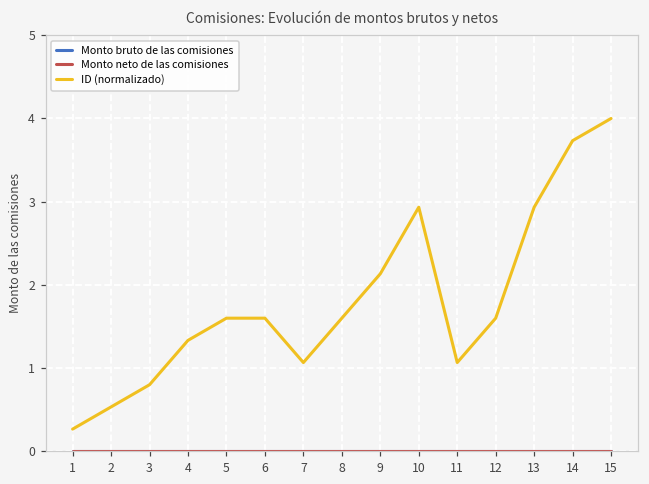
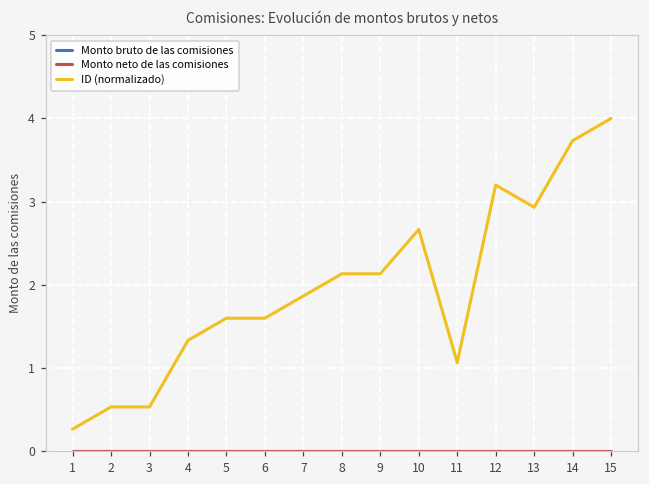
  {
    "Monto neto de las comisiones": {
      "1": 0.0,
      "2": 0.0,
      "3": 0.0,
      "4": 0.0,
      "5": 0.0,
      "6": 0.0,
      "7": 0.0,
      "8": 0.0,
      "9": 0.0,
      "10": 0.0,
      "11": 0.0,
      "12": 0.0,
      "13": 0.0,
      "14": 0.0,
      "15": 0.0
    },
    "ID (normalizado)": {
      "1": 0.3,
      "2": 0.5,
-     "3": 0.8,
+     "3": 0.5,
      "4": 1.3,
      "5": 1.6,
      "6": 1.6,
-     "7": 1.1,
-     "8": 1.6,
+     "7": 1.9,
+     "8": 2.1,
      "9": 2.1,
-     "10": 2.9,
+     "10": 2.7,
      "11": 1.1,
-     "12": 1.6,
+     "12": 3.2,
      "13": 2.9,
      "14": 3.7,
      "15": 4.0
    }
  }
